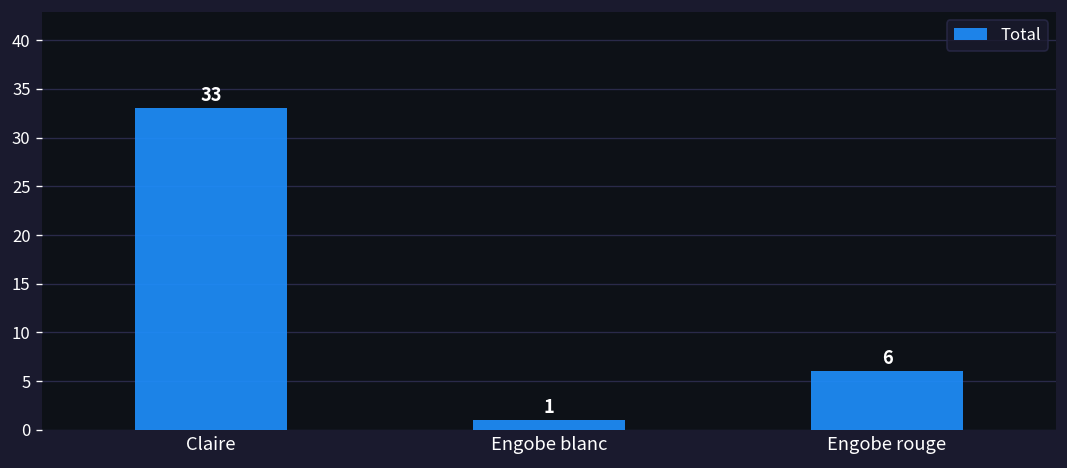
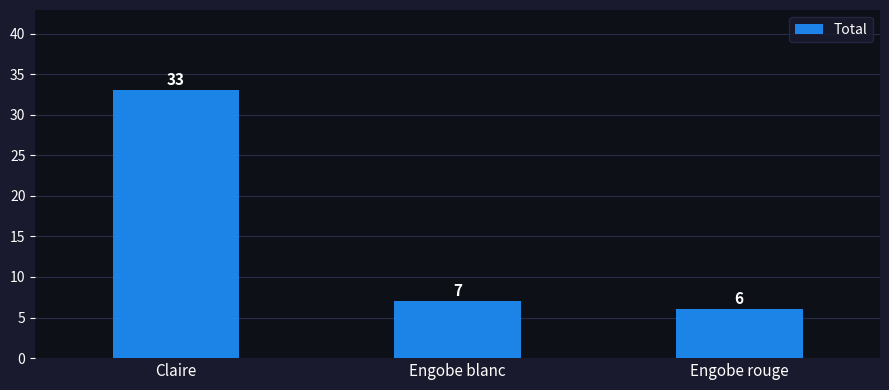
  {
    "Claire": 33,
-   "Engobe blanc": 1,
+   "Engobe blanc": 7,
    "Engobe rouge": 6
  }
